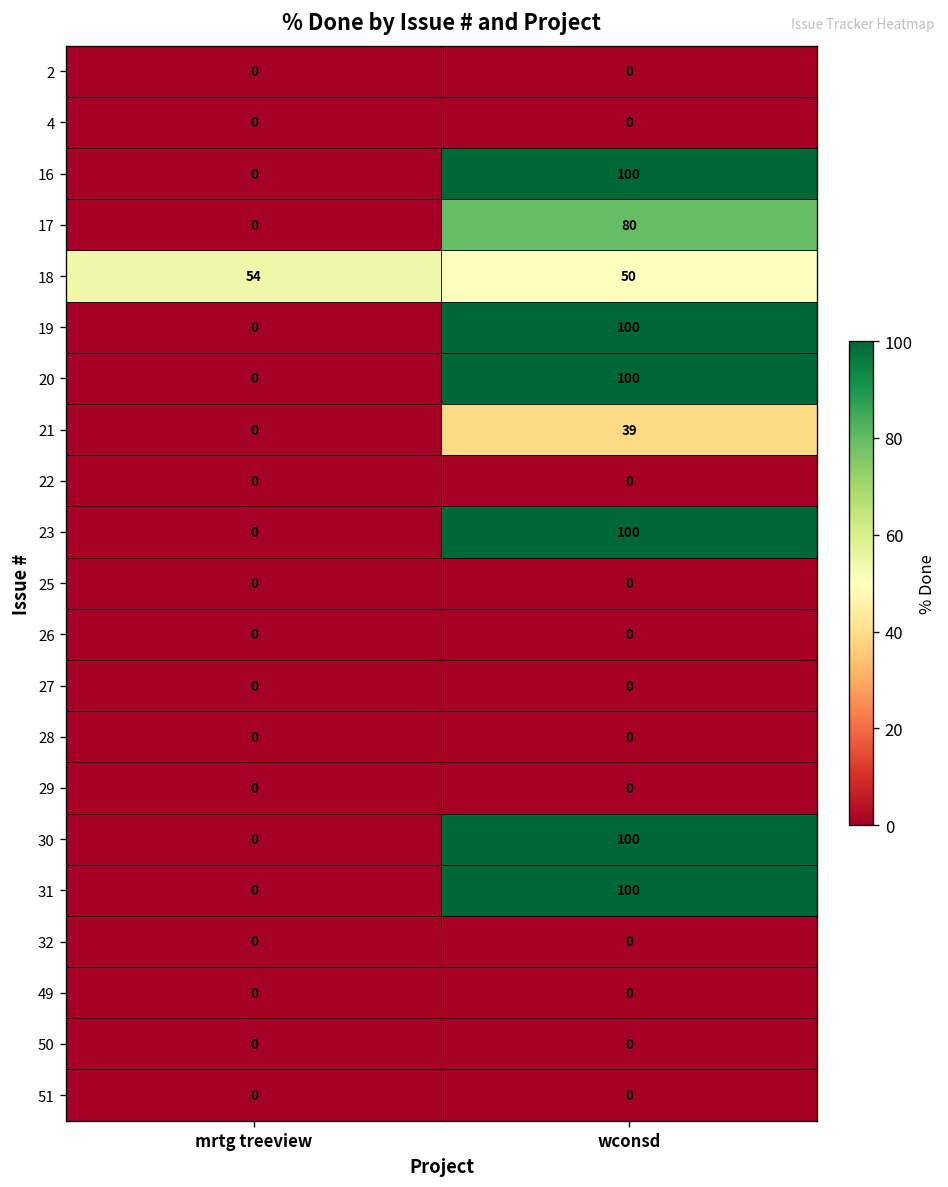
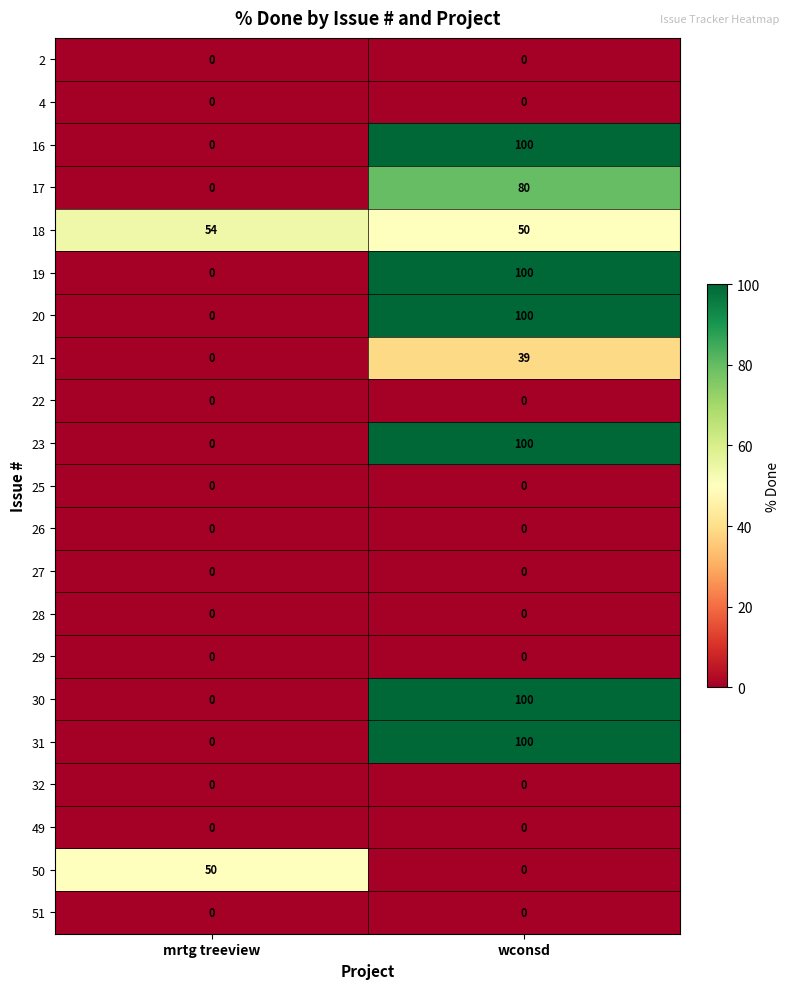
  {
    "2": {
      "mrtg treeview": 0,
      "wconsd": 0
    },
    "4": {
      "mrtg treeview": 0,
      "wconsd": 0
    },
    "16": {
      "mrtg treeview": 0,
      "wconsd": 100
    },
    "17": {
      "mrtg treeview": 0,
      "wconsd": 80
    },
    "18": {
      "mrtg treeview": 54,
      "wconsd": 50
    },
    "19": {
      "mrtg treeview": 0,
      "wconsd": 100
    },
    "20": {
      "mrtg treeview": 0,
      "wconsd": 100
    },
    "21": {
      "mrtg treeview": 0,
      "wconsd": 39
    },
    "22": {
      "mrtg treeview": 0,
      "wconsd": 0
    },
    "23": {
      "mrtg treeview": 0,
      "wconsd": 100
    },
    "25": {
      "mrtg treeview": 0,
      "wconsd": 0
    },
    "26": {
      "mrtg treeview": 0,
      "wconsd": 0
    },
    "27": {
      "mrtg treeview": 0,
      "wconsd": 0
    },
    "28": {
      "mrtg treeview": 0,
      "wconsd": 0
    },
    "29": {
      "mrtg treeview": 0,
      "wconsd": 0
    },
    "30": {
      "mrtg treeview": 0,
      "wconsd": 100
    },
    "31": {
      "mrtg treeview": 0,
      "wconsd": 100
    },
    "32": {
      "mrtg treeview": 0,
      "wconsd": 0
    },
    "49": {
      "mrtg treeview": 0,
      "wconsd": 0
    },
    "50": {
-     "mrtg treeview": 0,
+     "mrtg treeview": 50,
      "wconsd": 0
    },
    "51": {
      "mrtg treeview": 0,
      "wconsd": 0
    }
  }
